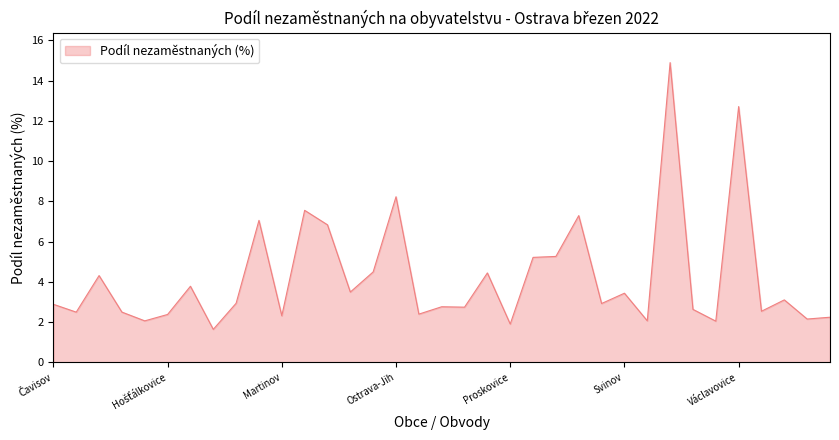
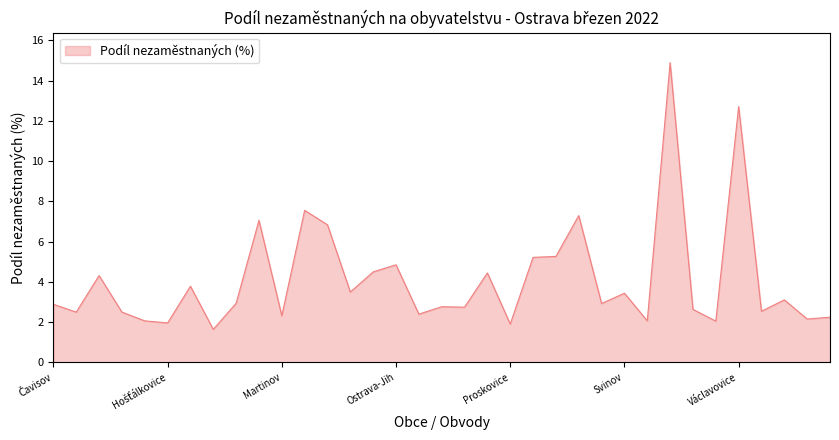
  {
    "Čavisov": 2.9,
-   "Hošťálkovice": 2.4,
+   "Hošťálkovice": 2.0,
    "Martinov": 2.3,
-   "Ostrava-Jih": 8.2,
+   "Ostrava-Jih": 4.8,
    "Proskovice": 1.9,
    "Svinov": 3.4,
    "Václavovice": 12.7
  }
